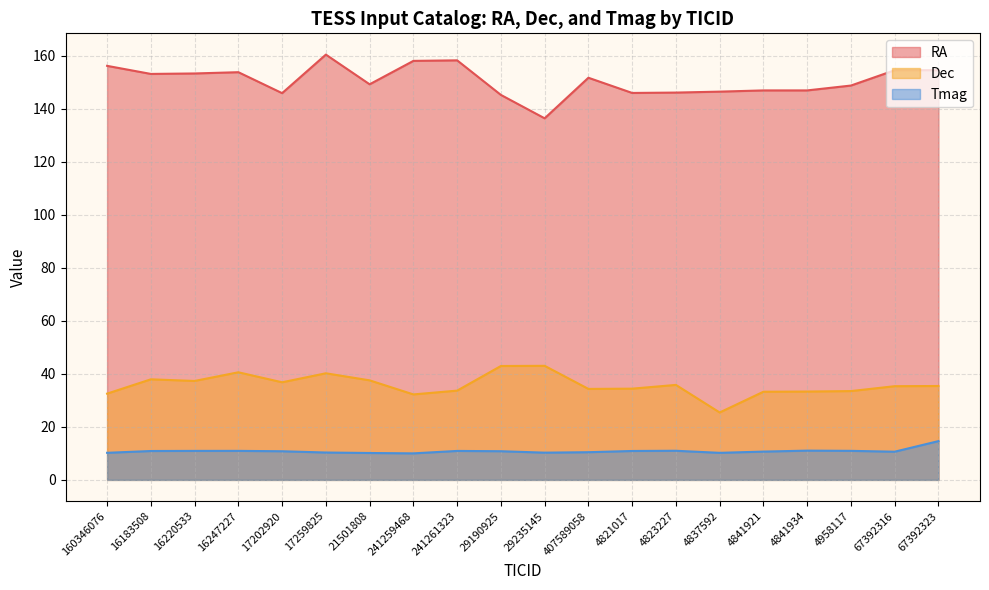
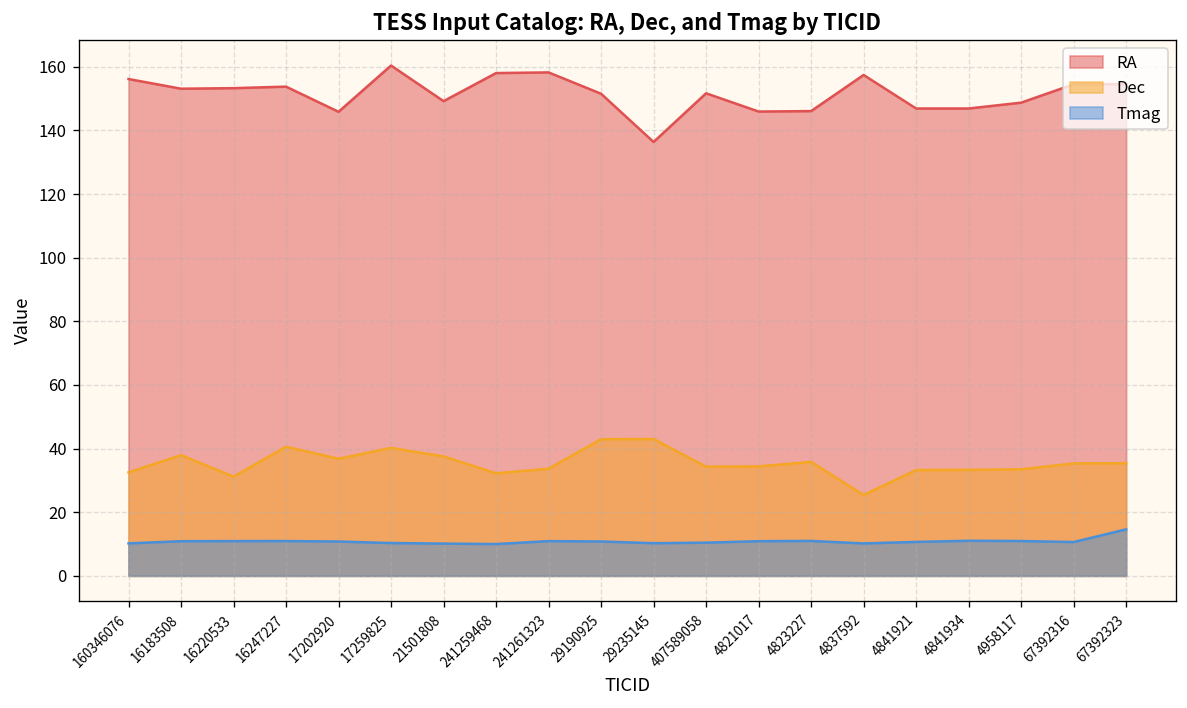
  {
    "RA": {
      "160346076": 156,
      "16183508": 153,
      "16220533": 153,
      "16247227": 154,
      "17202920": 146,
      "17259825": 160,
      "21501808": 149,
      "241259468": 158,
      "241261323": 158,
-     "29190925": 145,
+     "29190925": 152,
      "29235145": 136,
      "407589058": 152,
      "4821017": 146,
      "4823227": 146,
-     "4837592": 146,
+     "4837592": 157,
      "4841921": 147,
      "4841934": 147,
      "4958117": 149
    },
    "Dec": {
      "160346076": 33,
      "16183508": 38,
-     "16220533": 37,
+     "16220533": 31,
      "16247227": 41,
      "17202920": 37,
      "17259825": 40,
      "21501808": 38,
      "241259468": 32,
      "241261323": 34,
      "29190925": 43,
      "29235145": 43,
      "407589058": 34,
      "4821017": 34,
      "4823227": 36,
      "4837592": 25,
      "4841921": 33,
      "4841934": 33,
      "4958117": 33,
      "67392316": 35,
      "67392323": 35
    },
    "Tmag": {
      "160346076": 10,
      "16183508": 11,
      "16220533": 11,
      "16247227": 11,
      "17202920": 11,
      "17259825": 10,
      "21501808": 10,
      "241259468": 10,
      "241261323": 11,
      "29190925": 11,
      "29235145": 10,
      "407589058": 10,
      "4821017": 11,
      "4823227": 11,
      "4837592": 10,
      "4841921": 11,
      "4841934": 11,
      "4958117": 11,
      "67392316": 11,
      "67392323": 15
    }
  }
